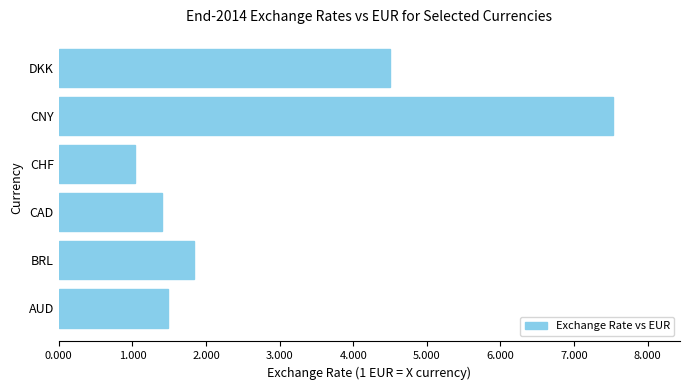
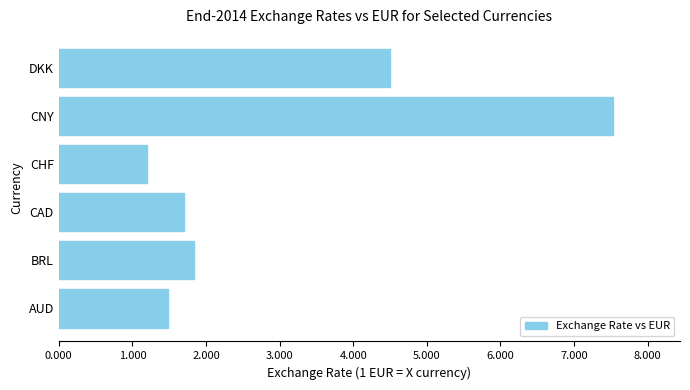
  {
    "DKK": 4.5,
    "CNY": 7.5,
-   "CHF": 1.0,
-   "CAD": 1.4,
+   "CHF": 1.2,
+   "CAD": 1.7,
    "BRL": 1.8,
    "AUD": 1.5
  }
